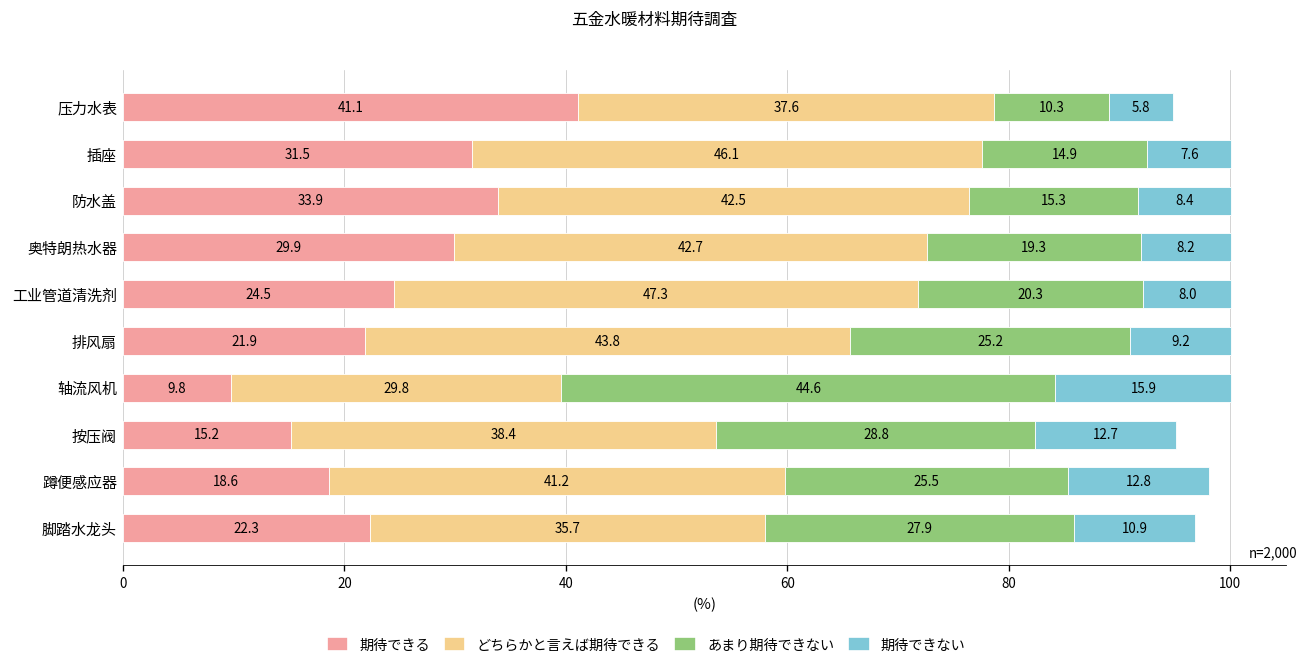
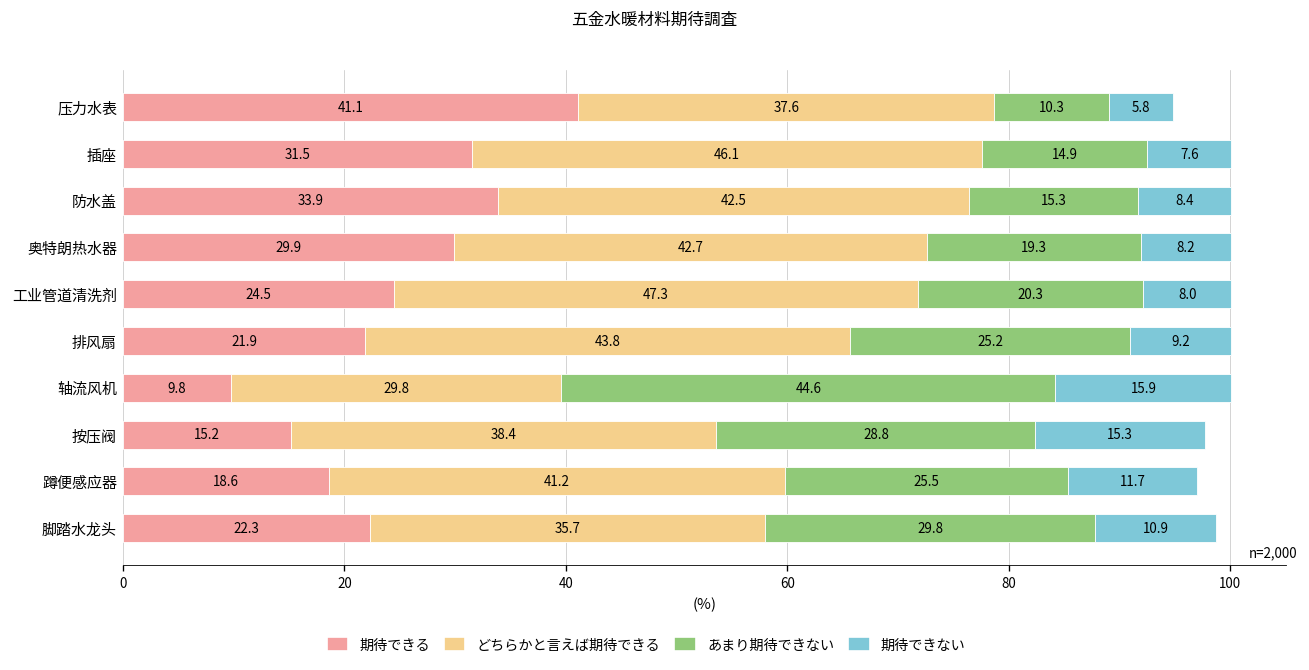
  {
    "あまり期待できない": {
      "压力水表": 10.3,
      "插座": 14.9,
      "防水盖": 15.3,
      "奥特朗热水器": 19.3,
      "工业管道清洗剂": 20.3,
      "排风扇": 25.2,
      "轴流风机": 44.6,
      "按压阀": 28.8,
      "蹲便感应器": 25.5,
-     "脚踏水龙头": 27.9
+     "脚踏水龙头": 29.8
    },
    "期待できない": {
      "压力水表": 5.8,
      "插座": 7.6,
      "防水盖": 8.4,
      "奥特朗热水器": 8.2,
      "工业管道清洗剂": 8.0,
      "排风扇": 9.2,
      "轴流风机": 15.9,
-     "按压阀": 12.7,
-     "蹲便感应器": 12.8,
+     "按压阀": 15.3,
+     "蹲便感应器": 11.7,
      "脚踏水龙头": 10.9
    }
  }
